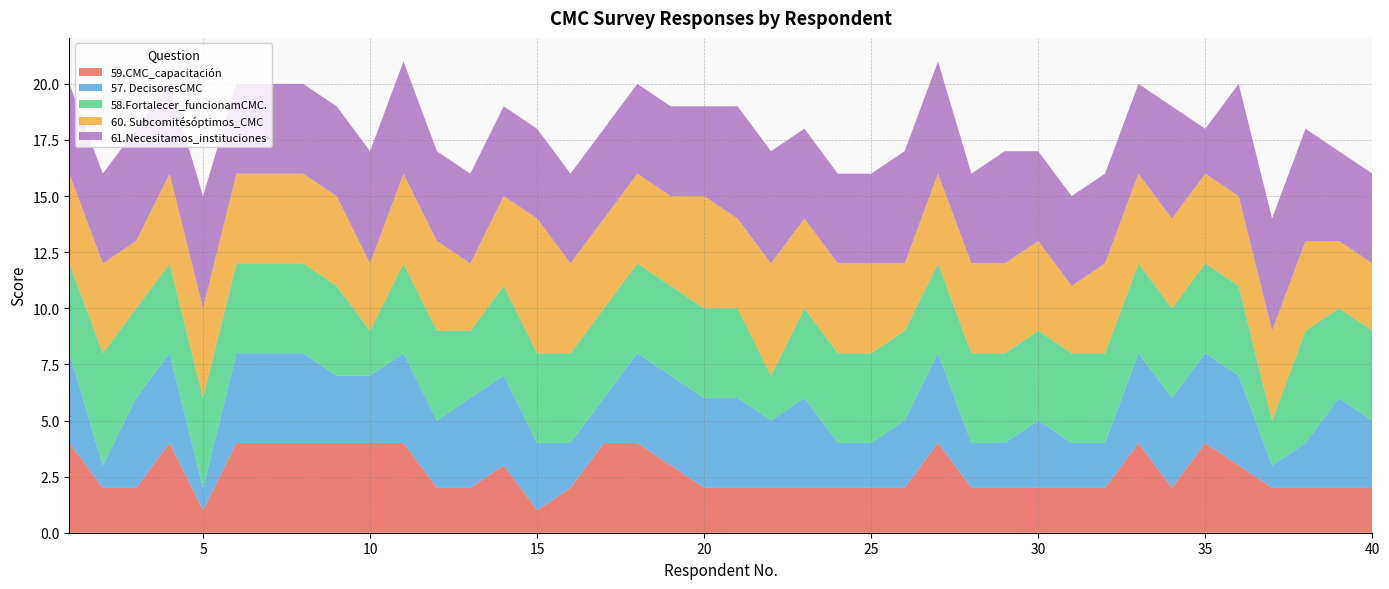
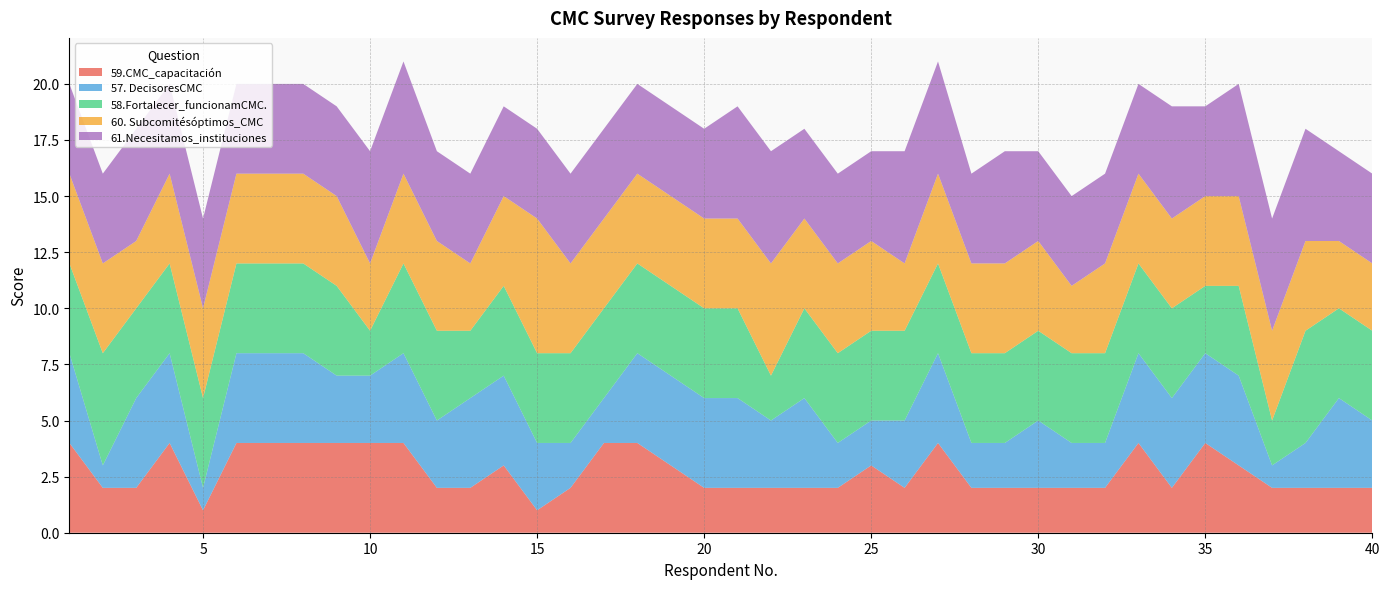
  {
    "59.CMC_capacitación": {
      "5": 1,
      "10": 4,
      "15": 1,
      "20": 2,
-     "25": 2,
+     "25": 3,
      "30": 2,
      "35": 4,
      "40": 2
    },
    "58.Fortalecer_funcionamCMC.": {
-     "35": 4
+     "35": 3
    },
    "60. Subcomitésóptimos_CMC": {
-     "20": 5
+     "20": 4
    },
    "61.Necesitamos_instituciones": {
-     "5": 5,
-     "35": 2
+     "5": 4,
+     "35": 4
    }
  }
